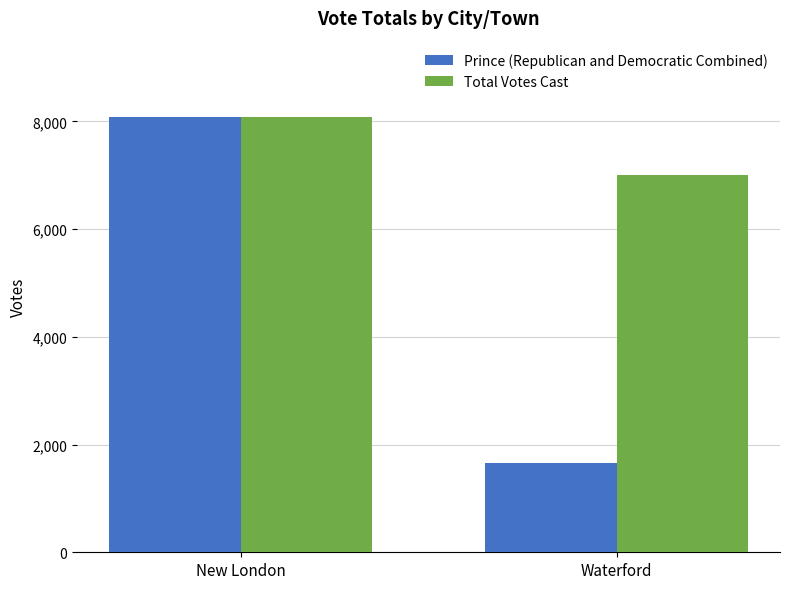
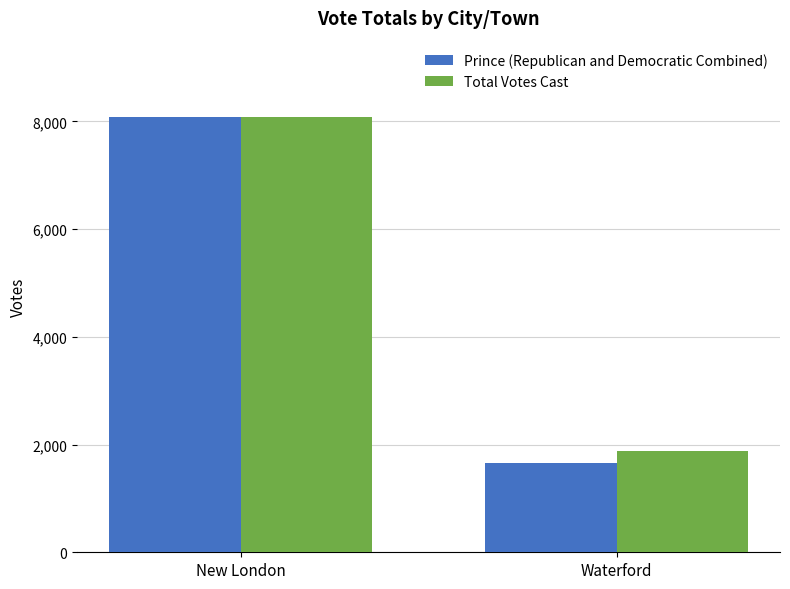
  {
    "Prince (Republican and Democratic Combined)": {
      "New London": "8,100",
      "Waterford": "1,700"
    },
    "Total Votes Cast": {
      "New London": "8,100",
-     "Waterford": "7,000"
+     "Waterford": "1,900"
    }
  }
